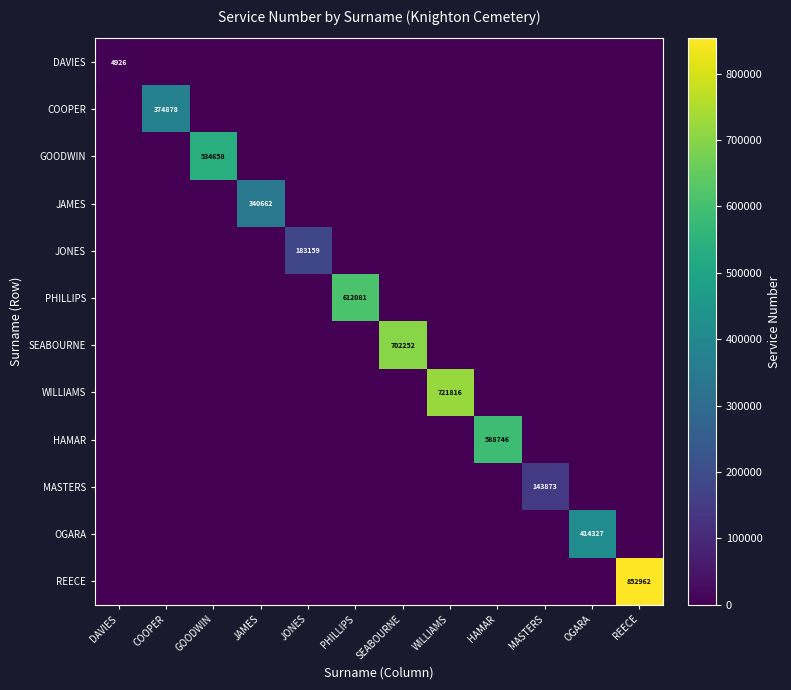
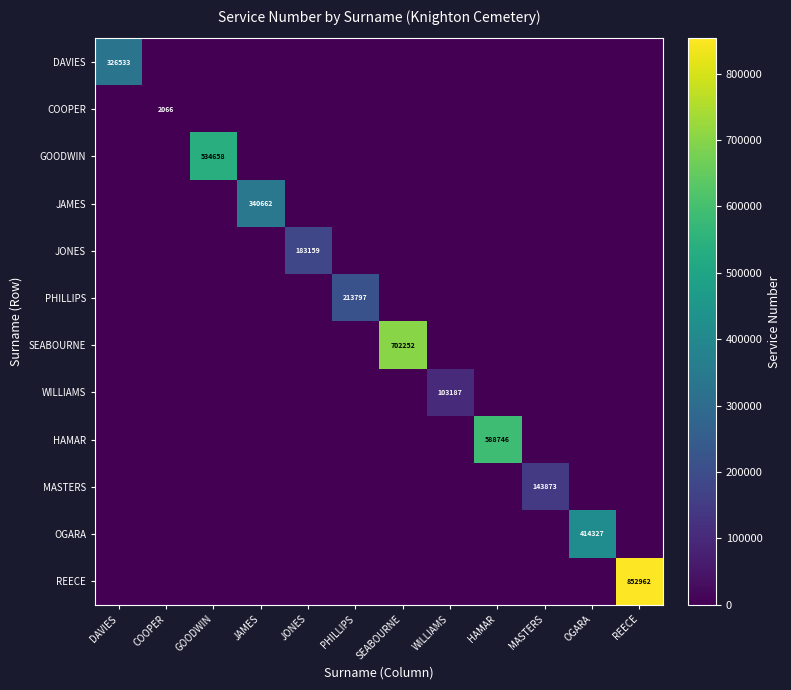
  {
    "DAVIES": {
-     "DAVIES": 4926
+     "DAVIES": 326533
    },
    "COOPER": {
-     "COOPER": 374878
+     "COOPER": 2066
    },
    "GOODWIN": {
      "GOODWIN": 534658
    },
    "JAMES": {
      "JAMES": 340662
    },
    "JONES": {
      "JONES": 183159
    },
    "PHILLIPS": {
-     "PHILLIPS": 612081
+     "PHILLIPS": 213797
    },
    "SEABOURNE": {
      "SEABOURNE": 702252
    },
    "WILLIAMS": {
-     "WILLIAMS": 721816
+     "WILLIAMS": 103187
    },
    "HAMAR": {
      "HAMAR": 588746
    },
    "MASTERS": {
      "MASTERS": 143873
    },
    "OGARA": {
      "OGARA": 414327
    },
    "REECE": {
      "REECE": 852962
    }
  }
